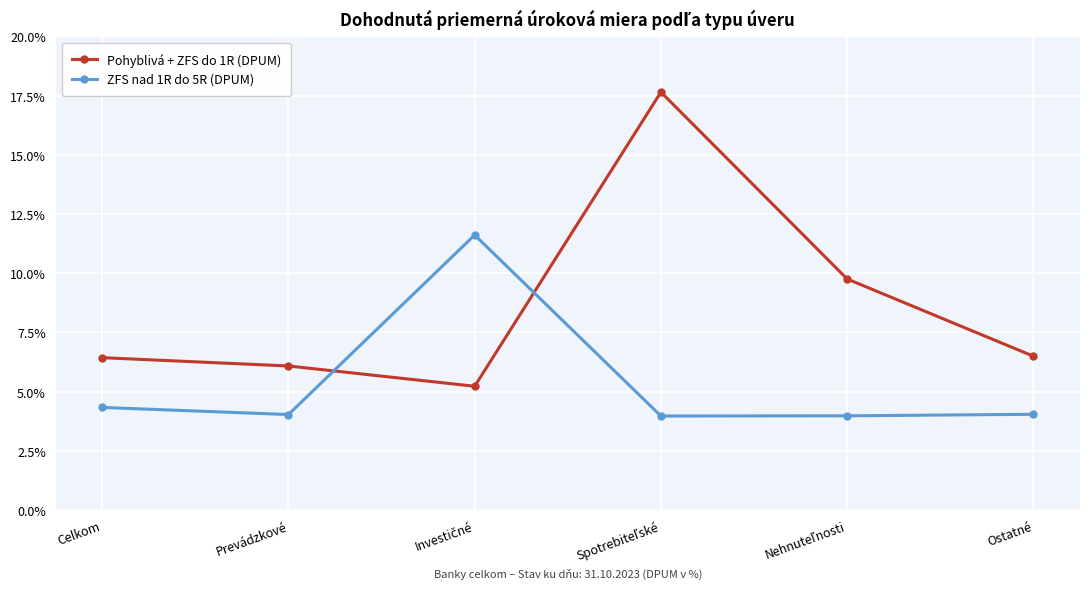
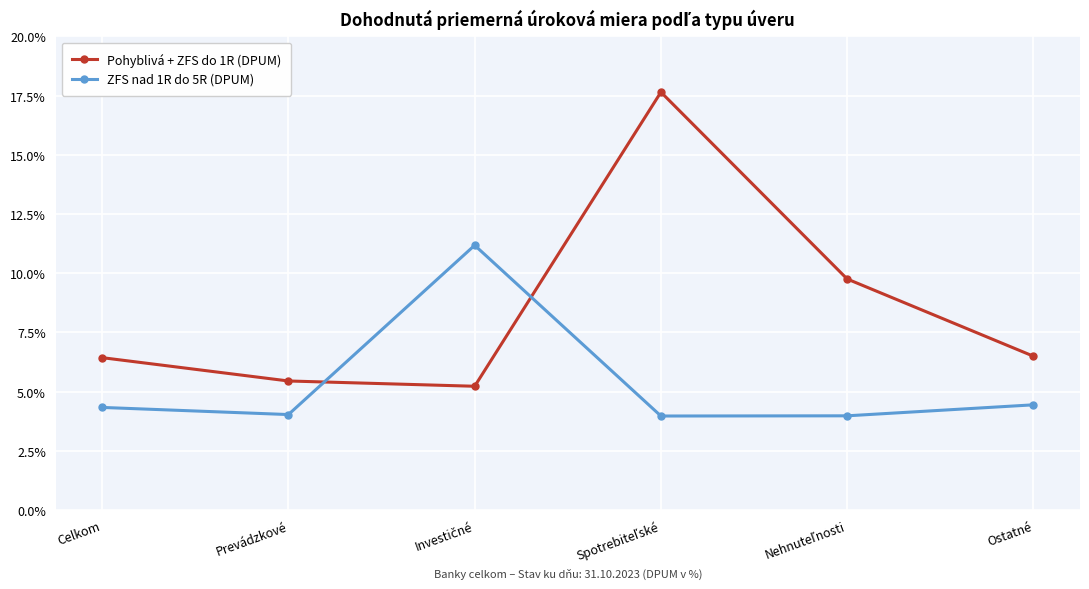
  {
    "Pohyblivá + ZFS do 1R (DPUM)": {
      "Celkom": "6.4%",
-     "Prevádzkové": "6.1%",
+     "Prevádzkové": "5.4%",
      "Investičné": "5.2%",
      "Spotrebiteľské": "17.6%",
      "Nehnuteľnosti": "9.8%",
      "Ostatné": "6.5%"
    },
    "ZFS nad 1R do 5R (DPUM)": {
      "Celkom": "4.3%",
      "Prevádzkové": "4.0%",
-     "Investičné": "11.6%",
+     "Investičné": "11.2%",
      "Spotrebiteľské": "4.0%",
      "Nehnuteľnosti": "4.0%",
-     "Ostatné": "4.0%"
+     "Ostatné": "4.4%"
    }
  }
